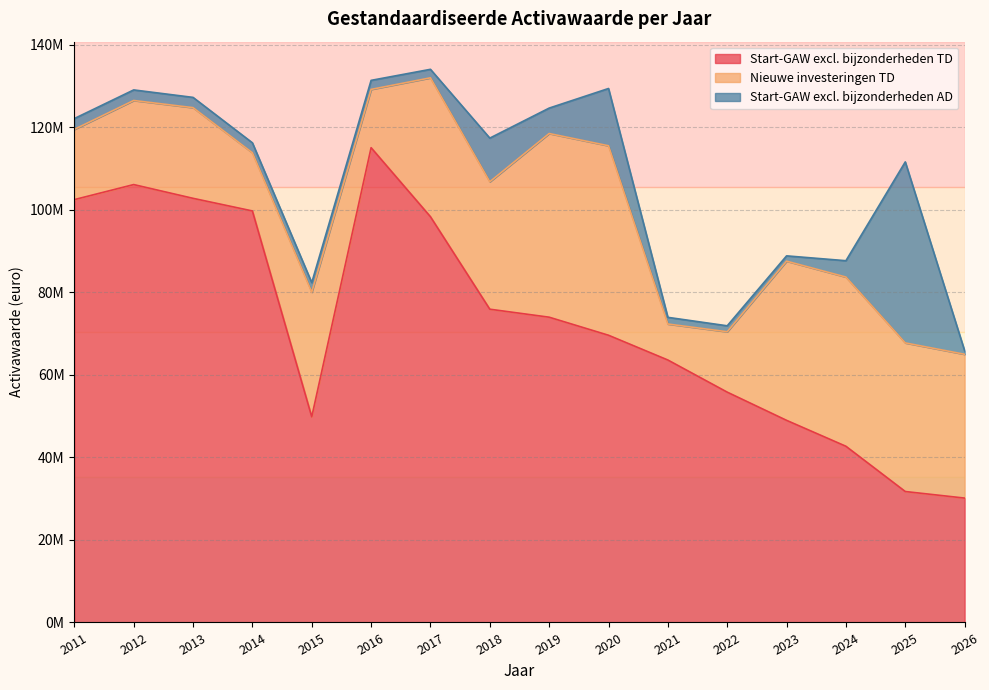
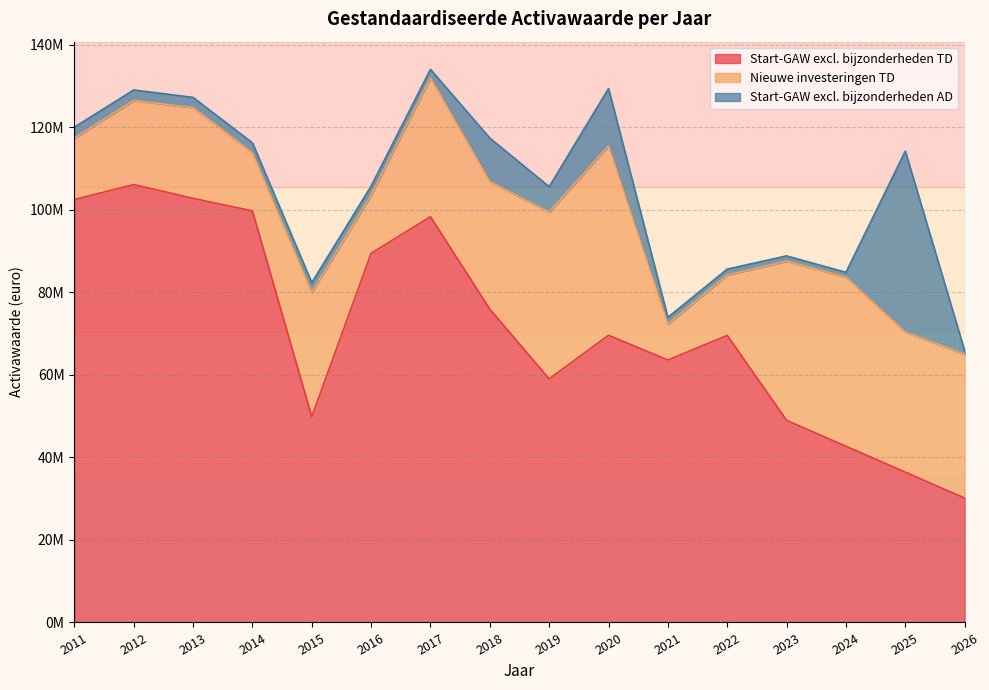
  {
    "Start-GAW excl. bijzonderheden TD": {
      "2011": 102000000,
      "2012": 106000000,
      "2013": 103000000,
      "2014": 100000000,
      "2015": 50000000,
-     "2016": 115000000,
+     "2016": 89000000,
      "2017": 98000000,
      "2018": 76000000,
-     "2019": 74000000,
+     "2019": 59000000,
      "2020": 70000000,
      "2021": 64000000,
-     "2022": 56000000,
+     "2022": 70000000,
      "2023": 49000000,
      "2024": 43000000,
-     "2025": 32000000,
+     "2025": 36000000,
      "2026": 30000000
    },
    "Nieuwe investeringen TD": {
-     "2011": 17000000,
+     "2011": 15000000,
      "2012": 20000000,
      "2013": 22000000,
      "2014": 14000000,
      "2015": 30000000,
      "2016": 14000000,
      "2017": 34000000,
      "2018": 31000000,
-     "2019": 45000000,
+     "2019": 40000000,
      "2020": 46000000,
      "2021": 9000000,
      "2022": 15000000,
      "2023": 39000000,
      "2024": 41000000,
-     "2025": 36000000,
+     "2025": 34000000,
      "2026": 35000000
    },
    "Start-GAW excl. bijzonderheden AD": {
      "2011": 3000000,
      "2012": 3000000,
      "2013": 2000000,
      "2014": 2000000,
      "2015": 2000000,
      "2016": 2000000,
      "2017": 2000000,
      "2018": 11000000,
      "2019": 6000000,
      "2020": 14000000,
      "2021": 2000000,
      "2022": 1000000,
      "2023": 1000000,
-     "2024": 4000000,
+     "2024": 1000000,
      "2025": 44000000,
      "2026": 1000000
    }
  }
